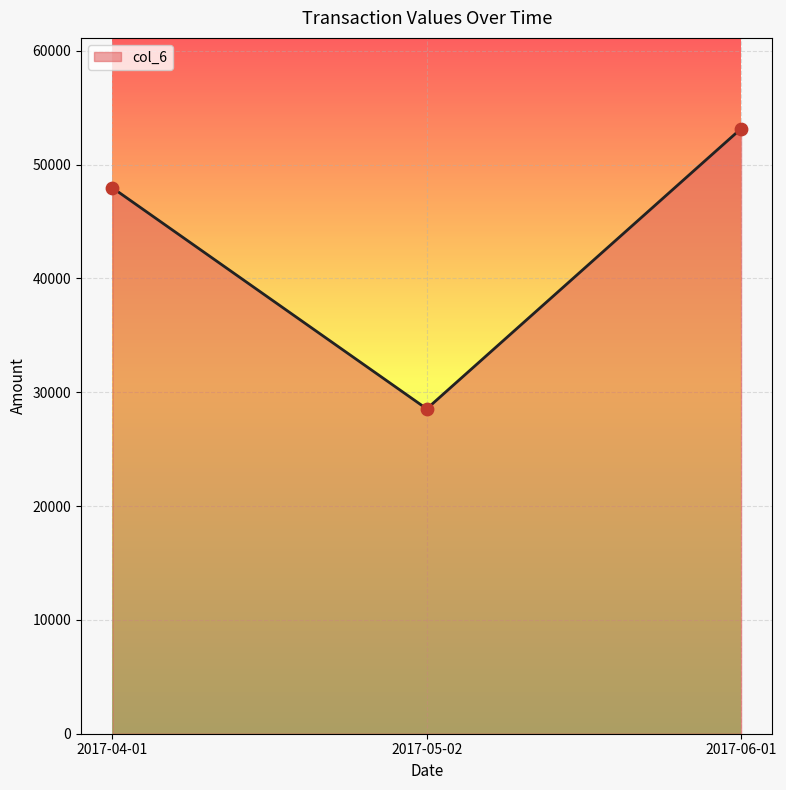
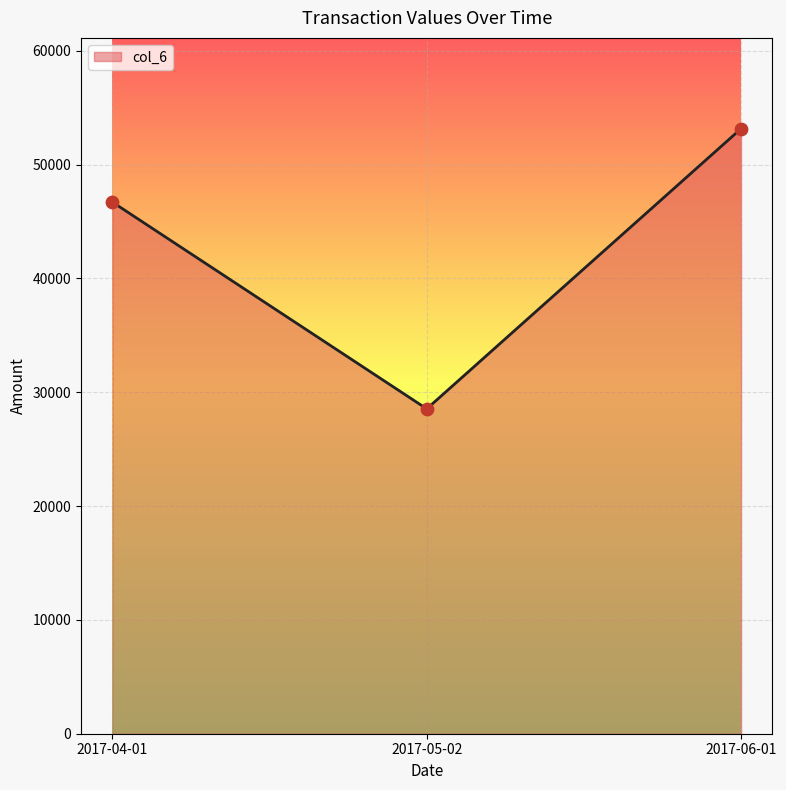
  {
-   "2017-04-01": 48000,
+   "2017-04-01": 46700,
    "2017-05-02": 28500,
    "2017-06-01": 53200
  }
